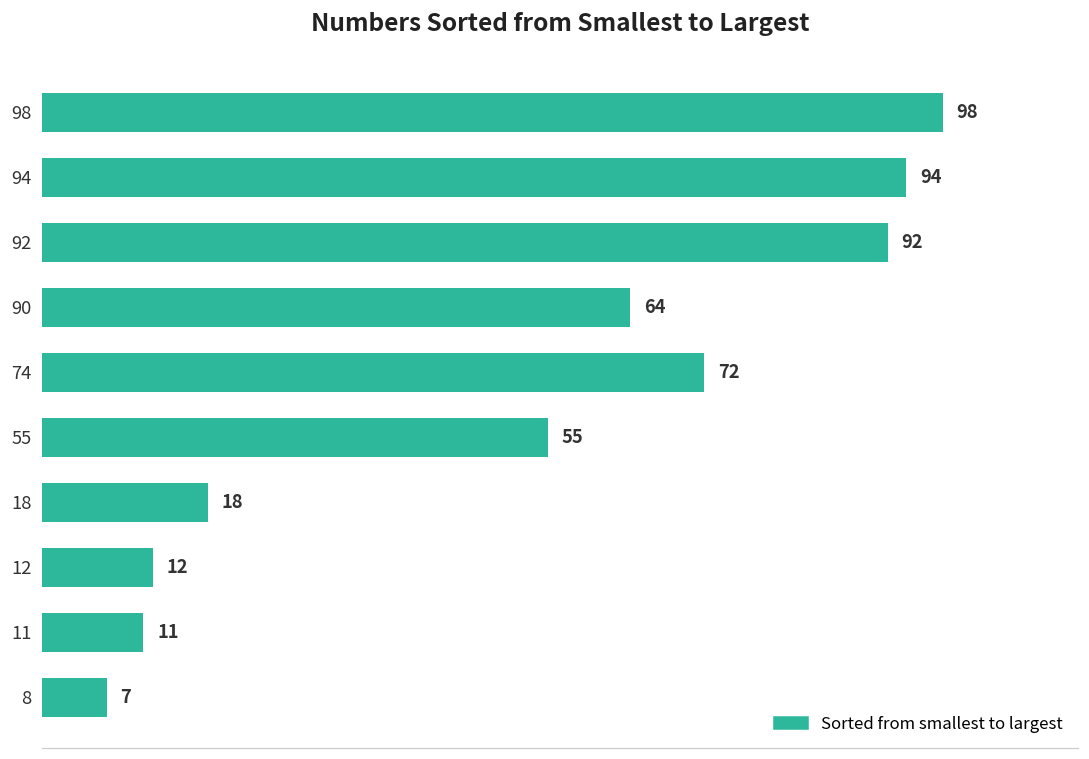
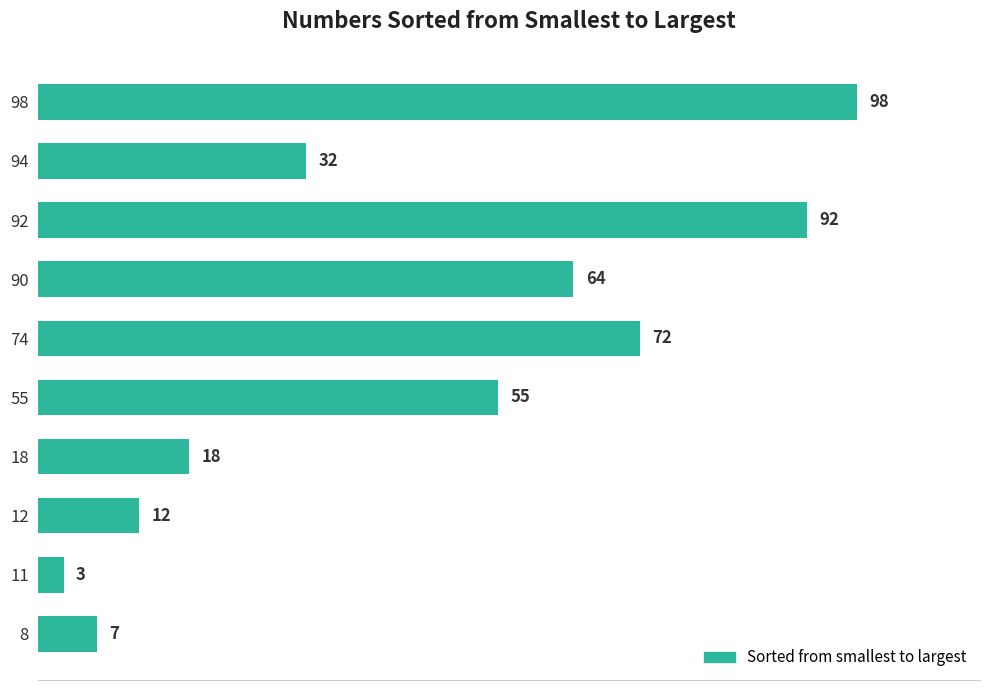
  {
    "98": 98,
-   "94": 94,
+   "94": 32,
    "92": 92,
    "90": 64,
    "74": 72,
    "55": 55,
    "18": 18,
    "12": 12,
-   "11": 11,
+   "11": 3,
    "8": 7
  }
